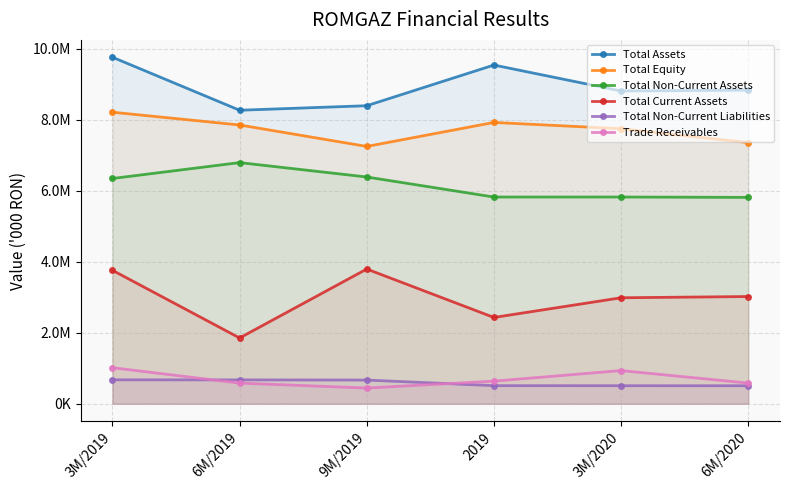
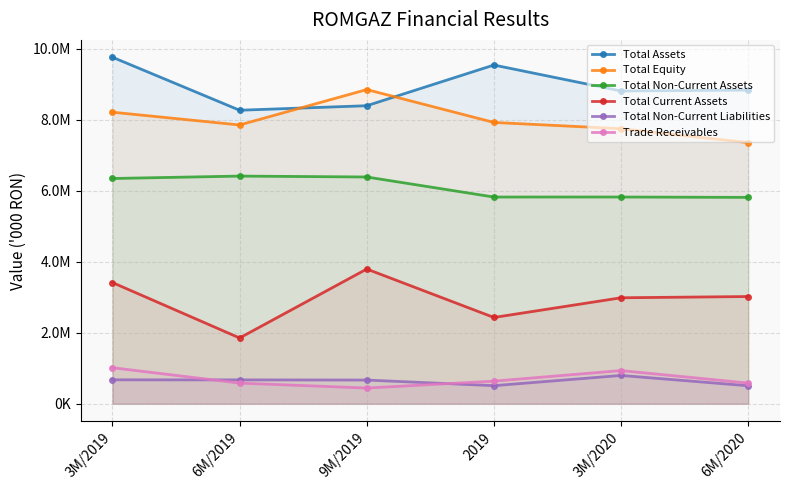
  {
    "Total Assets": {
      "3M/2019": 9800000,
      "6M/2019": 8300000,
      "9M/2019": 8400000,
      "2019": 9500000
    },
    "Total Equity": {
      "3M/2019": 8200000,
      "6M/2019": 7900000,
-     "9M/2019": 7200000,
+     "9M/2019": 8800000,
      "2019": 7900000,
      "6M/2020": 7400000
    },
    "Total Non-Current Assets": {
      "3M/2019": 6300000,
-     "6M/2019": 6800000,
+     "6M/2019": 6400000,
      "9M/2019": 6400000,
      "2019": 5800000,
      "3M/2020": 5800000,
      "6M/2020": 5800000
    },
    "Total Current Assets": {
-     "3M/2019": 3800000,
+     "3M/2019": 3400000,
      "6M/2019": 1900000,
      "9M/2019": 3800000,
      "2019": 2400000,
      "3M/2020": 3000000,
      "6M/2020": 3000000
    },
    "Total Non-Current Liabilities": {
      "3M/2019": 700000,
      "6M/2019": 700000,
      "9M/2019": 700000,
      "2019": 500000,
-     "3M/2020": 500000,
+     "3M/2020": 800000,
      "6M/2020": 500000
    },
    "Trade Receivables": {
      "3M/2019": 1000000,
      "6M/2019": 600000,
      "9M/2019": 400000,
      "2019": 600000,
      "3M/2020": 900000,
      "6M/2020": 600000
    }
  }
